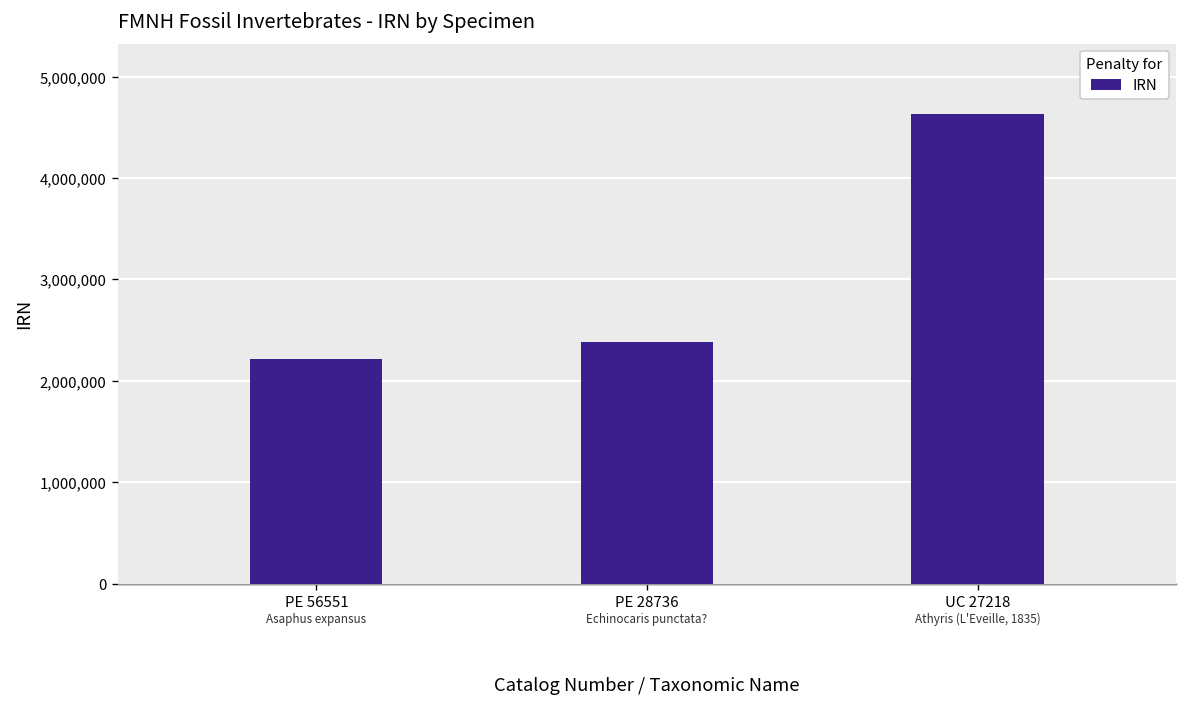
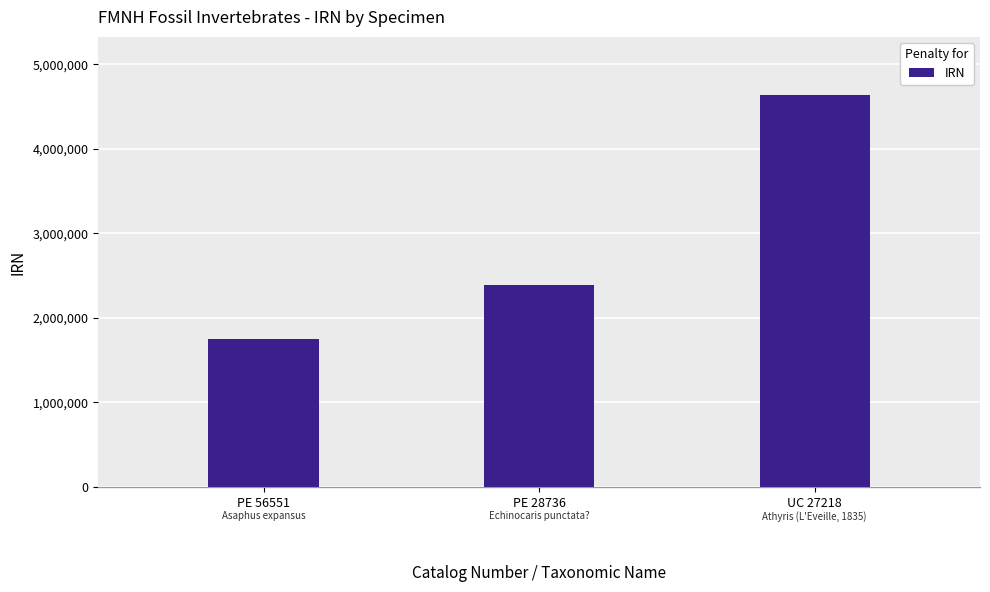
  {
-   "PE 56551": "2,200,000",
+   "PE 56551": "1,700,000",
    "PE 28736": "2,400,000",
    "UC 27218": "4,600,000"
  }
